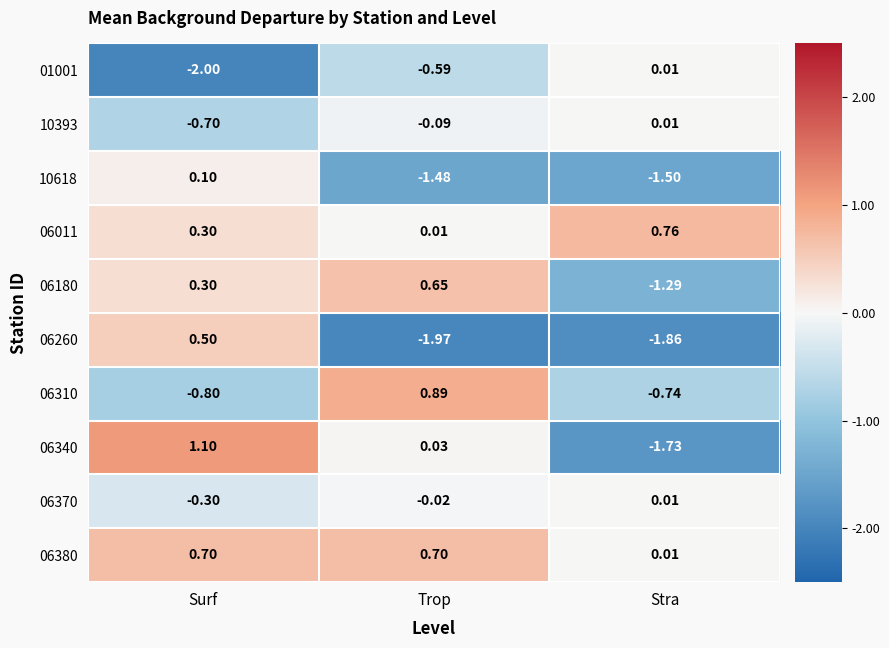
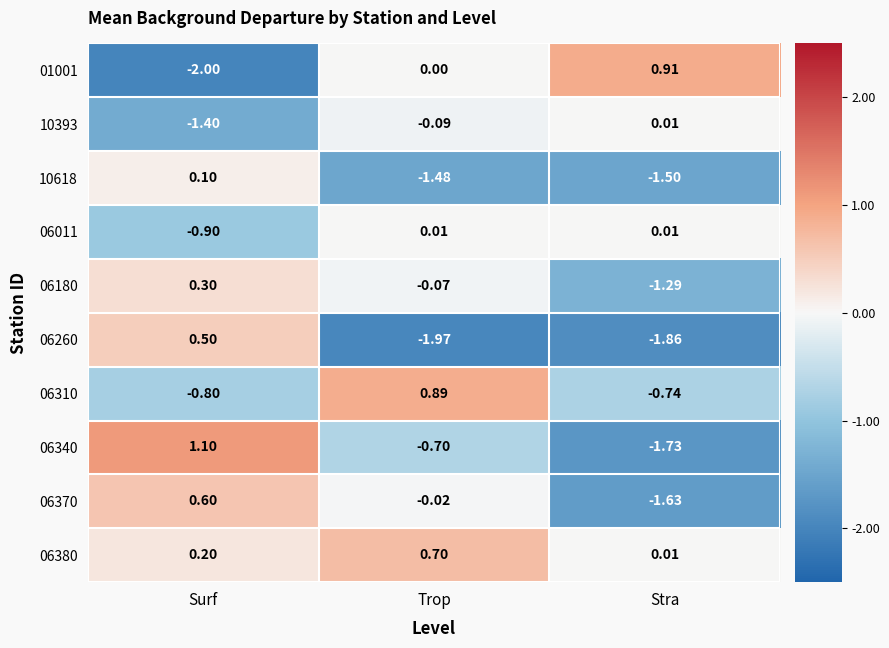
  {
    "01001": {
      "Surf": -2.00,
-     "Trop": -0.59,
-     "Stra": 0.01
+     "Trop": 0.00,
+     "Stra": 0.91
    },
    "10393": {
-     "Surf": -0.70,
+     "Surf": -1.40,
      "Trop": -0.09,
      "Stra": 0.01
    },
    "10618": {
      "Surf": 0.10,
      "Trop": -1.48,
      "Stra": -1.50
    },
    "06011": {
-     "Surf": 0.30,
+     "Surf": -0.90,
      "Trop": 0.01,
-     "Stra": 0.76
+     "Stra": 0.01
    },
    "06180": {
      "Surf": 0.30,
-     "Trop": 0.65,
+     "Trop": -0.07,
      "Stra": -1.29
    },
    "06260": {
      "Surf": 0.50,
      "Trop": -1.97,
      "Stra": -1.86
    },
    "06310": {
      "Surf": -0.80,
      "Trop": 0.89,
      "Stra": -0.74
    },
    "06340": {
      "Surf": 1.10,
-     "Trop": 0.03,
+     "Trop": -0.70,
      "Stra": -1.73
    },
    "06370": {
-     "Surf": -0.30,
+     "Surf": 0.60,
      "Trop": -0.02,
-     "Stra": 0.01
+     "Stra": -1.63
    },
    "06380": {
-     "Surf": 0.70,
+     "Surf": 0.20,
      "Trop": 0.70,
      "Stra": 0.01
    }
  }
